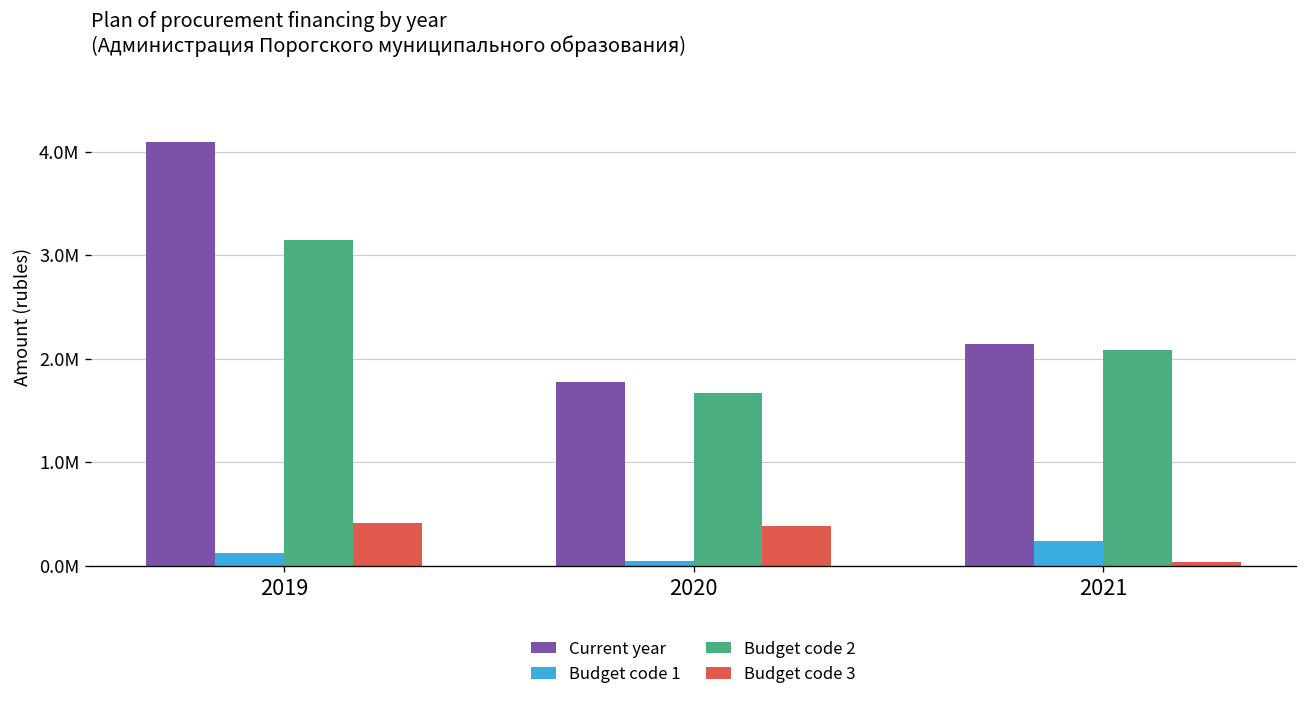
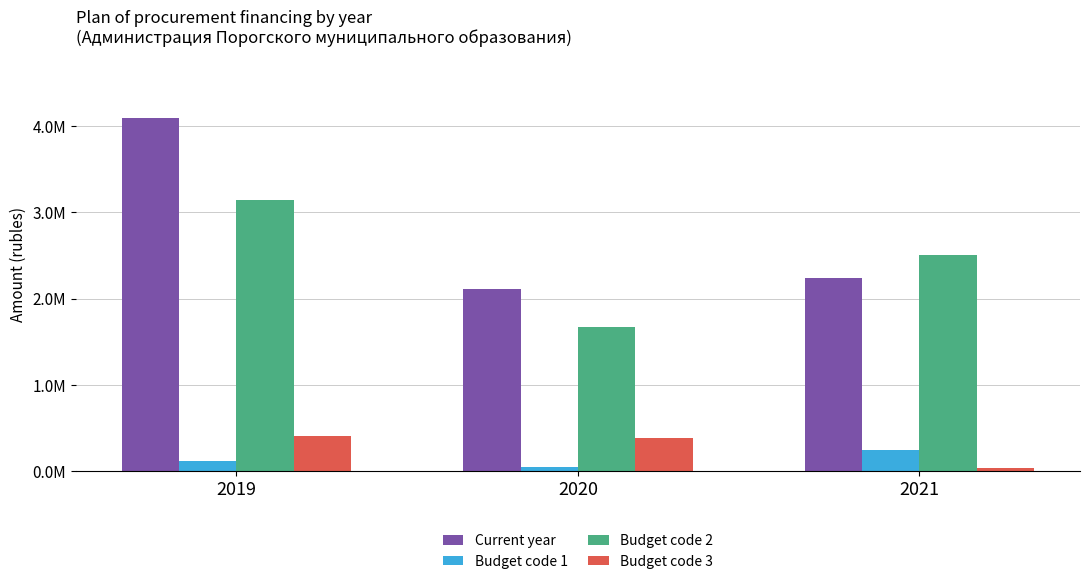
  {
    "Current year": {
      "2019": 4100000,
-     "2020": 1800000,
-     "2021": 2100000
+     "2020": 2100000,
+     "2021": 2200000
    },
    "Budget code 1": {
      "2019": 100000,
      "2020": 100000,
      "2021": 200000
    },
    "Budget code 2": {
      "2019": 3100000,
      "2020": 1700000,
-     "2021": 2100000
+     "2021": 2500000
    },
    "Budget code 3": {
      "2019": 400000,
      "2020": 400000,
      "2021": 0
    }
  }
